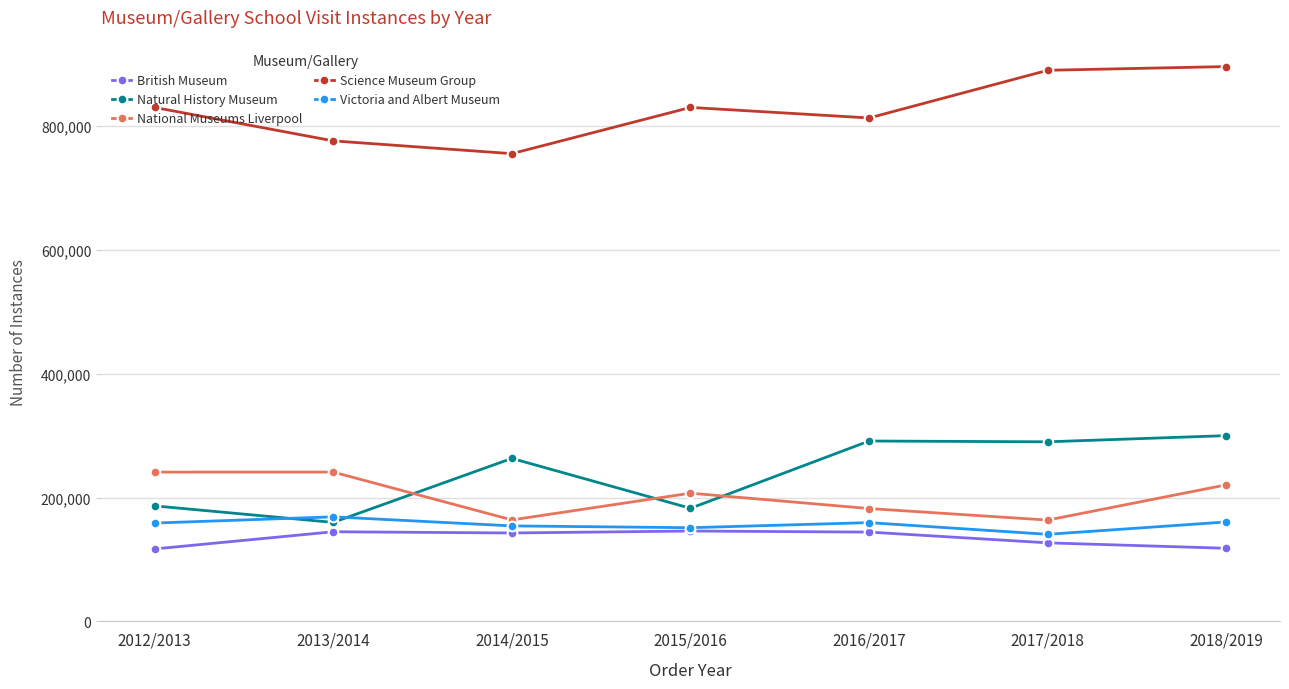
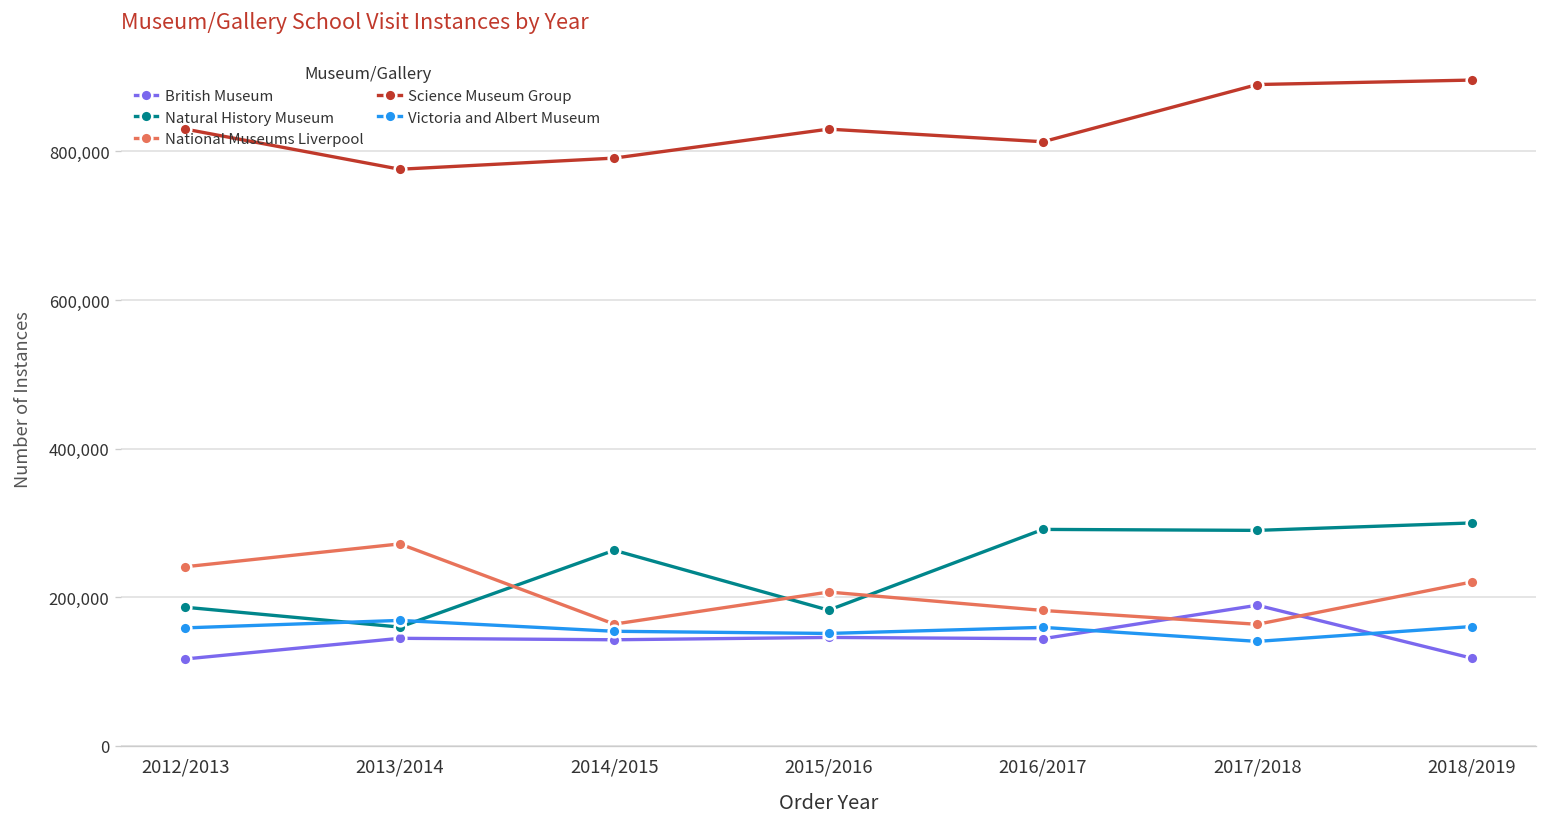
  {
    "British Museum": {
      "2012/2013": "120,000",
      "2013/2014": "140,000",
      "2014/2015": "140,000",
      "2015/2016": "150,000",
      "2016/2017": "140,000",
-     "2017/2018": "130,000",
+     "2017/2018": "190,000",
      "2018/2019": "120,000"
    },
    "Natural History Museum": {
      "2012/2013": "190,000",
      "2013/2014": "160,000",
      "2014/2015": "260,000",
      "2015/2016": "180,000",
      "2016/2017": "290,000",
      "2017/2018": "290,000",
      "2018/2019": "300,000"
    },
    "National Museums Liverpool": {
      "2012/2013": "240,000",
-     "2013/2014": "240,000",
+     "2013/2014": "270,000",
      "2014/2015": "160,000",
      "2015/2016": "210,000",
      "2016/2017": "180,000",
      "2017/2018": "160,000",
      "2018/2019": "220,000"
    },
    "Science Museum Group": {
      "2012/2013": "830,000",
      "2013/2014": "780,000",
-     "2014/2015": "760,000",
+     "2014/2015": "790,000",
      "2015/2016": "830,000",
      "2016/2017": "810,000",
      "2017/2018": "890,000",
      "2018/2019": "900,000"
    },
    "Victoria and Albert Museum": {
      "2012/2013": "160,000",
      "2013/2014": "170,000",
      "2014/2015": "150,000",
      "2015/2016": "150,000",
      "2016/2017": "160,000",
      "2017/2018": "140,000",
      "2018/2019": "160,000"
    }
  }
